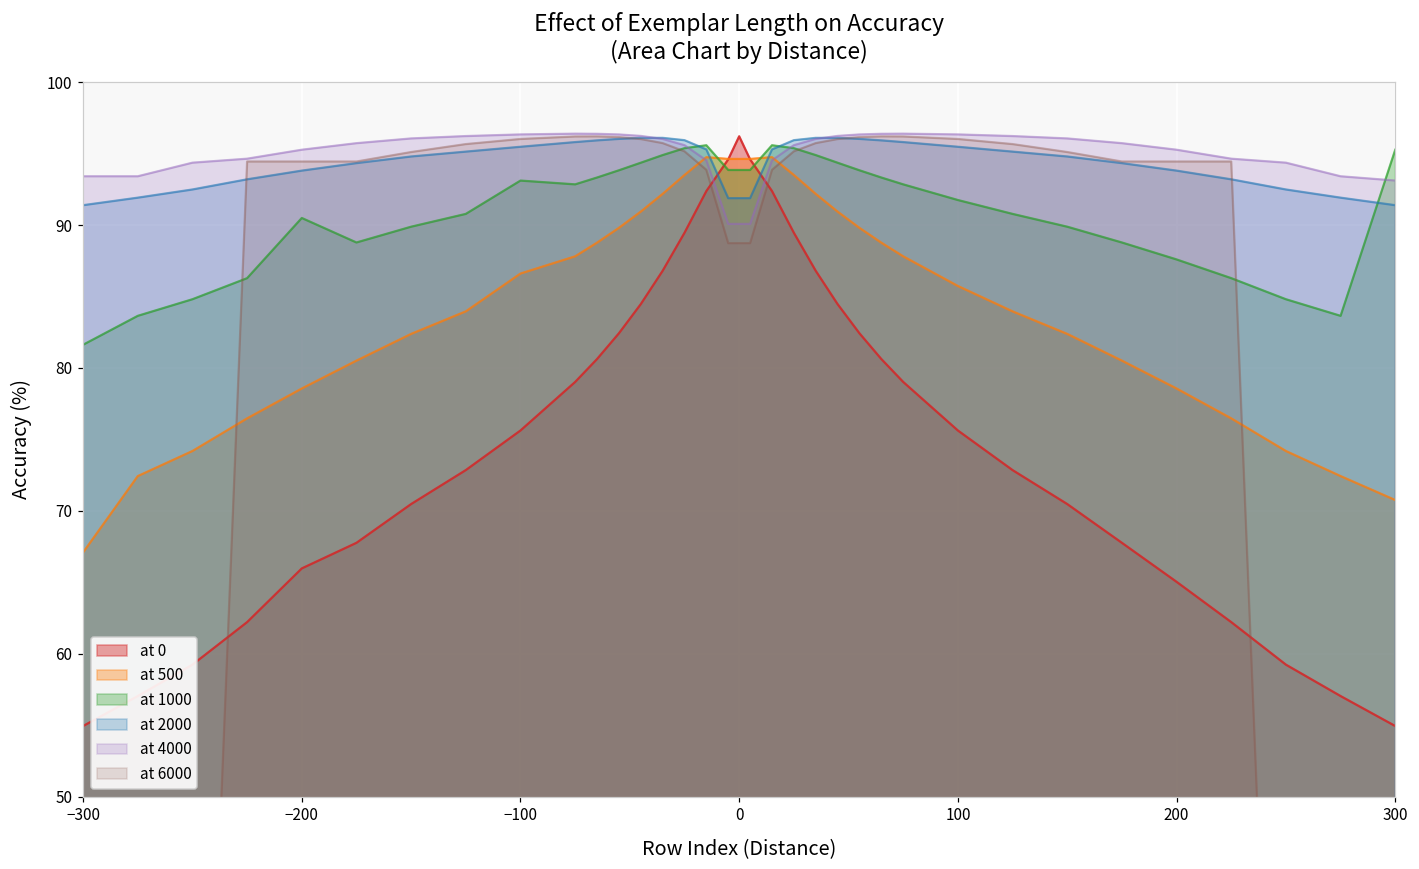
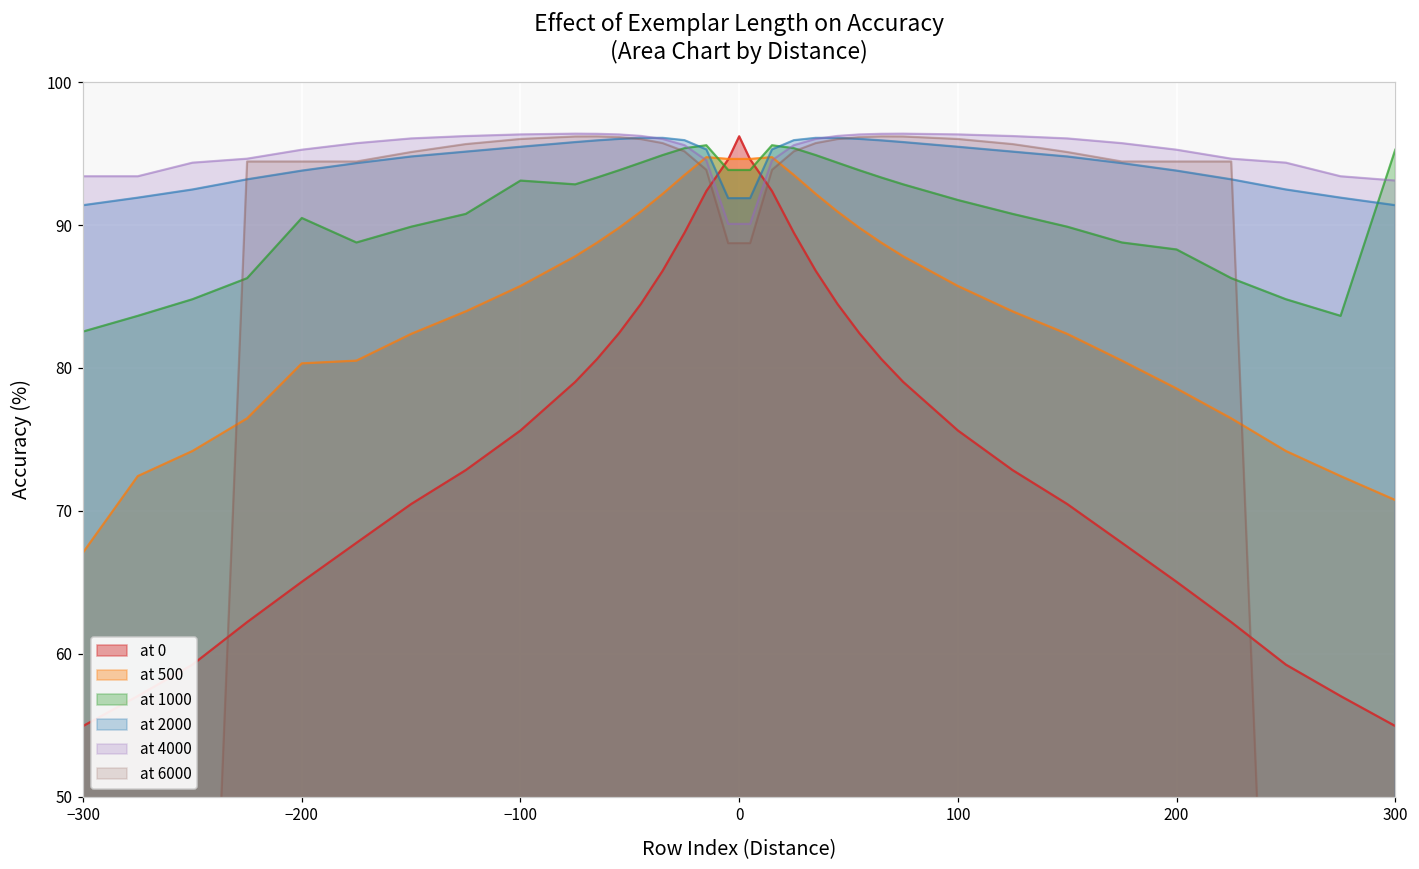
  {
    "at 0": {
      "−300": 54.9,
-     "−200": 66.0,
+     "−200": 65.0,
      "−100": 75.6,
      "0": 96.2,
      "100": 75.6,
      "200": 65.0,
      "300": 54.9
    },
    "at 500": {
      "−300": 67.1,
-     "−200": 78.6,
-     "−100": 86.6,
+     "−200": 80.3,
+     "−100": 85.7,
      "0": 94.6,
      "100": 85.7,
      "200": 78.6,
      "300": 70.8
    },
    "at 1000": {
-     "−300": 81.6,
+     "−300": 82.5,
      "−200": 90.5,
      "−100": 93.1,
      "0": 93.8,
      "100": 91.7,
-     "200": 87.6,
+     "200": 88.3,
      "300": 95.3
    }
  }
